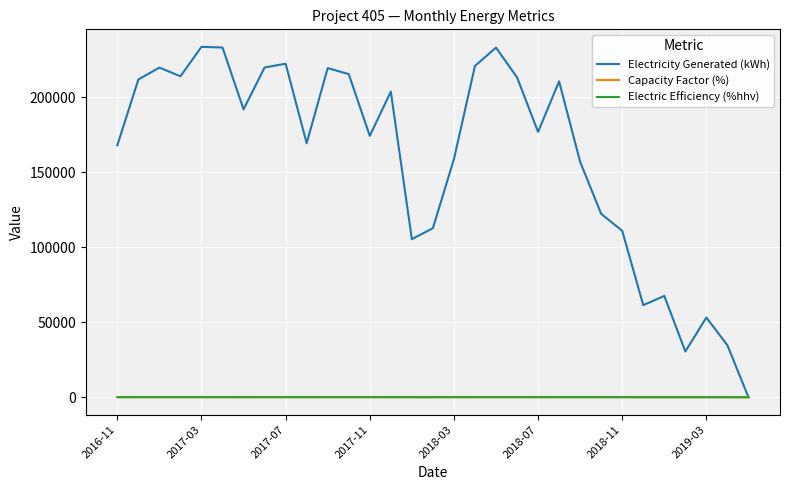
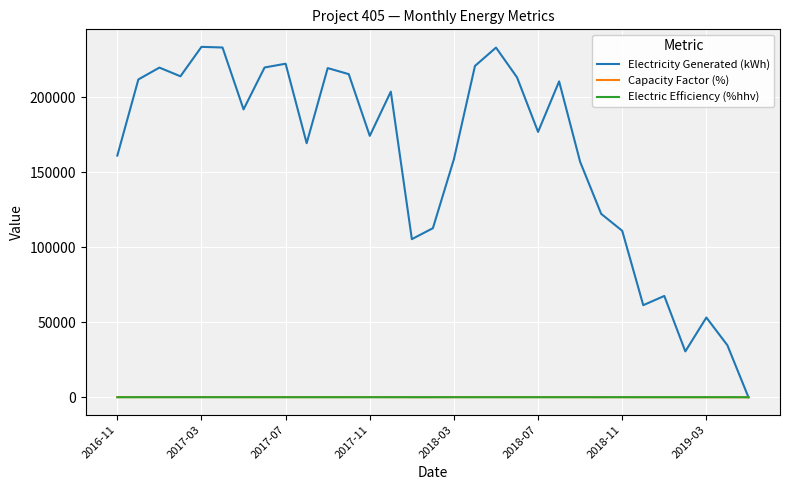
  {
    "Electricity Generated (kWh)": {
-     "2016-11": 168000,
+     "2016-11": 161000,
      "2017-03": 234000,
      "2017-07": 222000,
      "2017-11": 174000,
      "2018-03": 159000,
      "2018-07": 177000,
      "2018-11": 111000,
      "2019-03": 53000
    },
    "Electric Efficiency (%hhv)": {
      "2016-11": 0,
      "2017-03": 0,
      "2017-07": 0,
      "2017-11": 0,
      "2018-03": 0,
      "2018-07": 0,
      "2018-11": 0,
      "2019-03": 0
    }
  }
